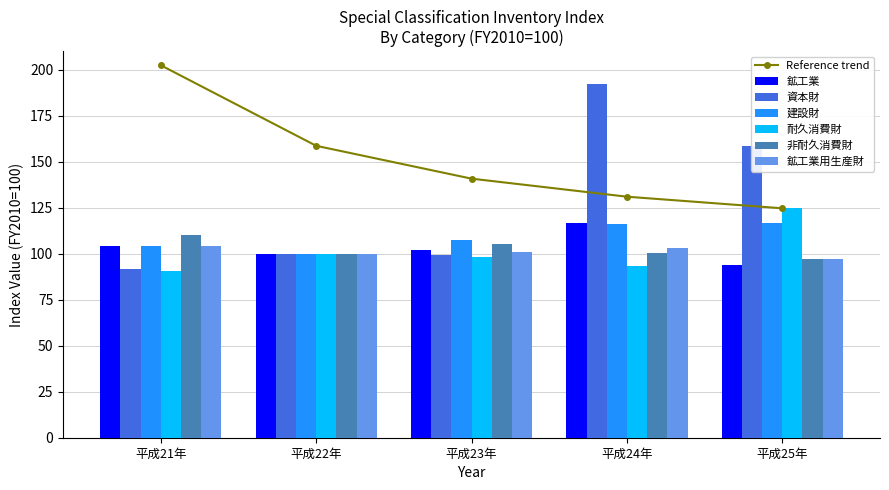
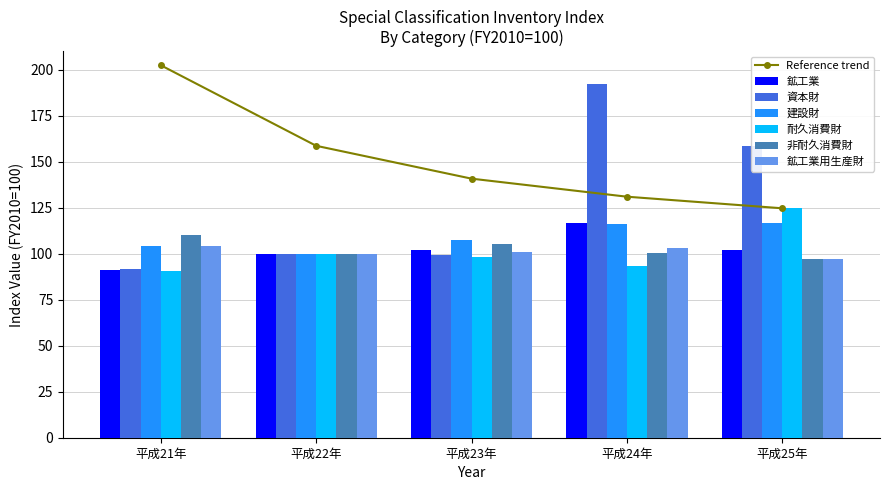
  {
    "鉱工業": {
-     "平成21年": 104,
+     "平成21年": 91,
      "平成22年": 100,
      "平成23年": 102,
      "平成24年": 117,
-     "平成25年": 94
+     "平成25年": 102
    },
    "Reference trend": {
      "平成21年": 202,
      "平成22年": 159,
      "平成23年": 141,
      "平成24年": 131,
      "平成25年": 125
    }
  }
